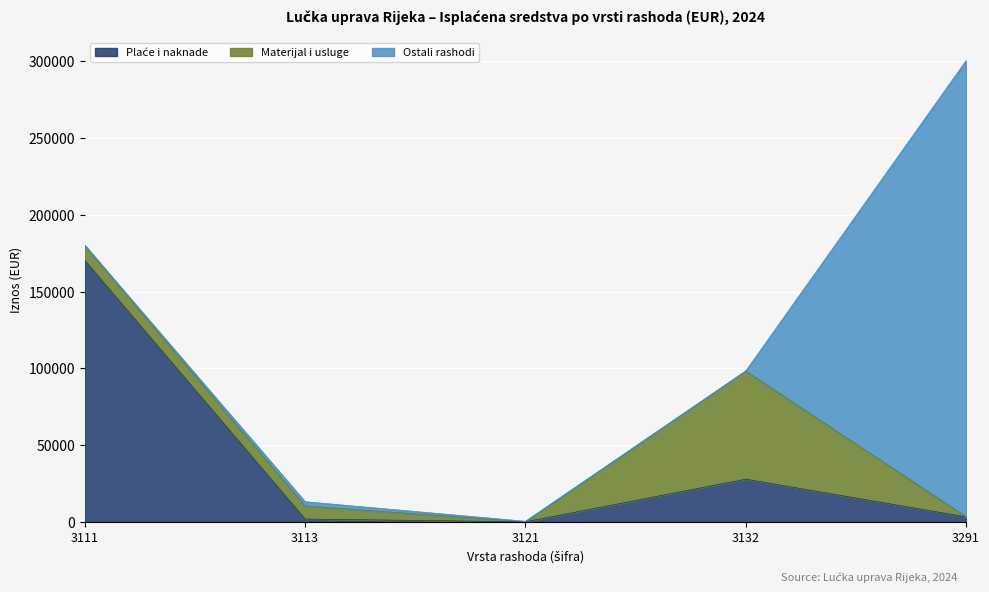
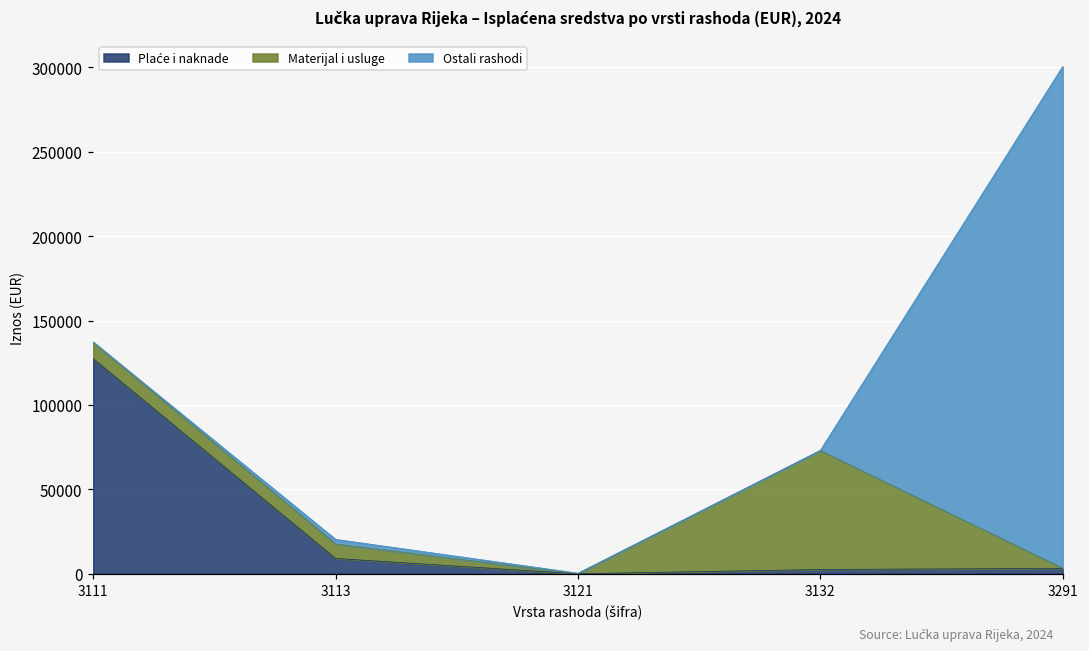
  {
    "Plaće i naknade": {
-     "3111": 170000,
-     "3113": 2000,
-     "3132": 28000
+     "3111": 127000,
+     "3113": 9000,
+     "3132": 3000
    },
    "Materijal i usluge": {
      "3113": 9000
    },
    "Ostali rashodi": {
      "3113": 3000,
      "3291": 297000
    }
  }
